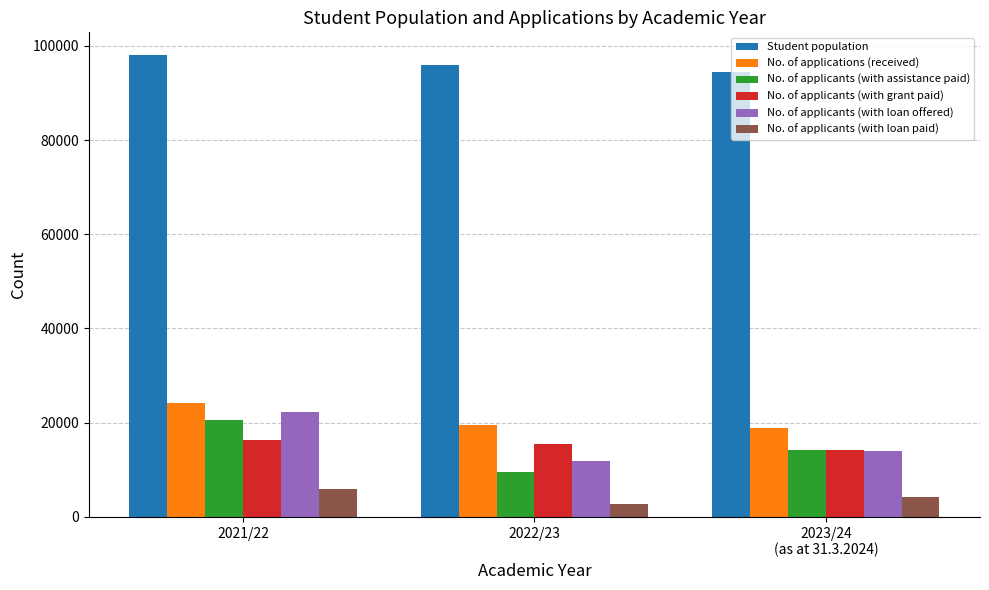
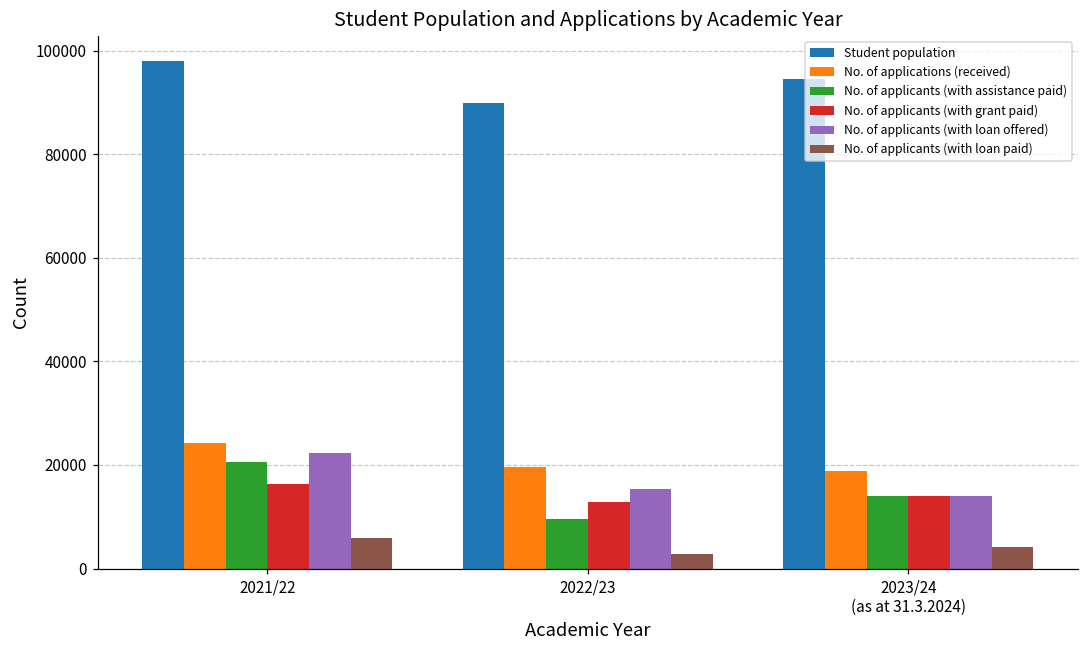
  {
    "Student population": {
      "2021/22": 98000,
-     "2022/23": 96000
+     "2022/23": 90000
    },
    "No. of applications (received)": {
      "2021/22": 24000,
      "2022/23": 20000,
      "2023/24 (as at 31.3.2024)": 19000
    },
    "No. of applicants (with assistance paid)": {
      "2021/22": 21000,
      "2022/23": 10000,
      "2023/24 (as at 31.3.2024)": 14000
    },
    "No. of applicants (with grant paid)": {
      "2021/22": 16000,
-     "2022/23": 16000,
+     "2022/23": 13000,
      "2023/24 (as at 31.3.2024)": 14000
    },
    "No. of applicants (with loan offered)": {
      "2021/22": 22000,
-     "2022/23": 12000,
+     "2022/23": 15000,
      "2023/24 (as at 31.3.2024)": 14000
    },
    "No. of applicants (with loan paid)": {
      "2021/22": 6000,
      "2022/23": 3000,
      "2023/24 (as at 31.3.2024)": 4000
    }
  }
